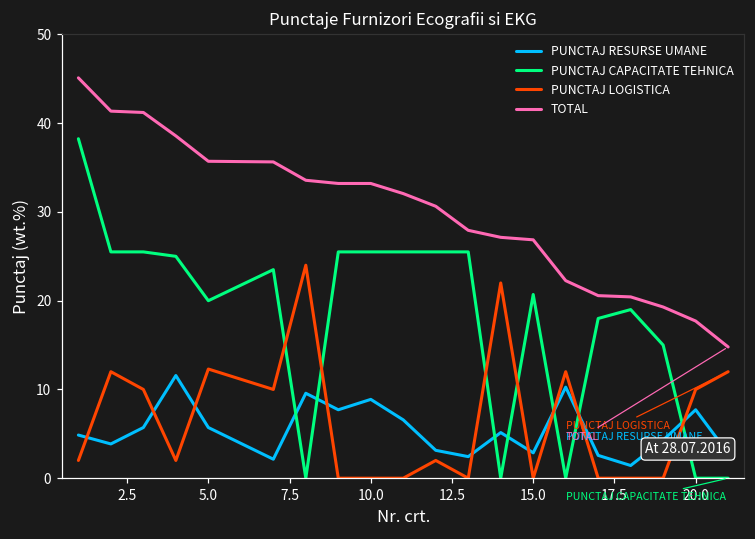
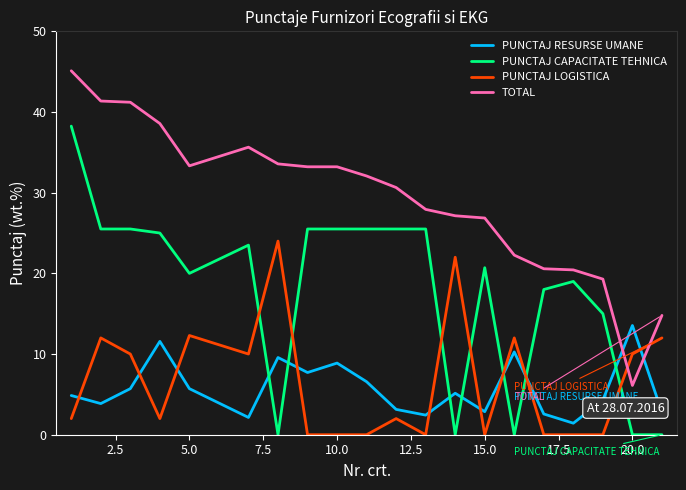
  {
    "PUNCTAJ RESURSE UMANE": {
      "5.0": 6,
      "10.0": 9,
      "15.0": 3,
-     "20.0": 8
+     "20.0": 14
    },
    "PUNCTAJ CAPACITATE TEHNICA": {
      "5.0": 20,
      "10.0": 26,
      "15.0": 21,
      "20.0": 0
    },
    "PUNCTAJ LOGISTICA": {
      "5.0": 12,
      "10.0": 0,
      "15.0": 0,
      "20.0": 10
    },
    "TOTAL": {
-     "5.0": 36,
+     "5.0": 33,
      "10.0": 33,
      "15.0": 27,
-     "20.0": 18
+     "20.0": 6
    }
  }
